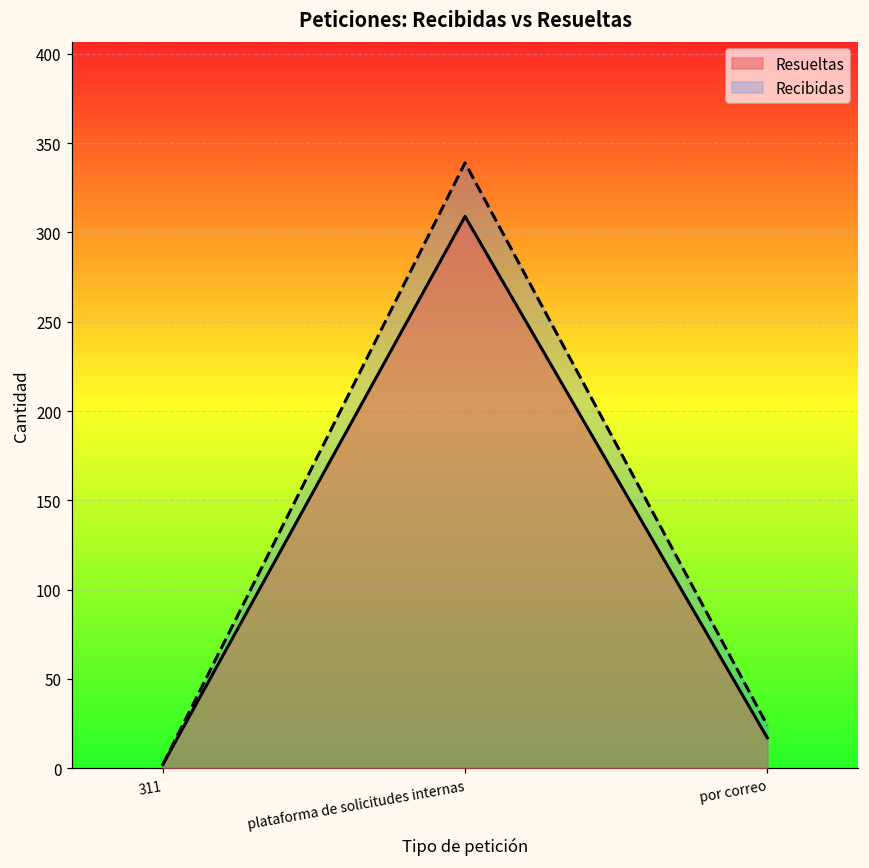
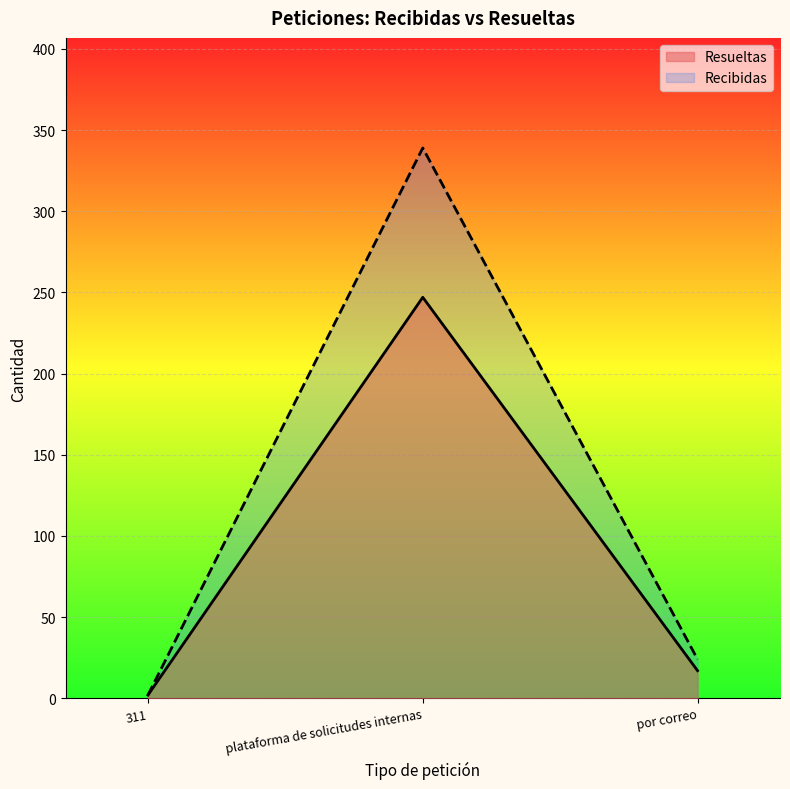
  {
    "Resueltas": {
-     "plataforma de solicitudes internas": 309,
+     "plataforma de solicitudes internas": 247,
      "por correo": 17
    },
    "Recibidas": {
      "plataforma de solicitudes internas": 339,
      "por correo": 24
    }
  }
